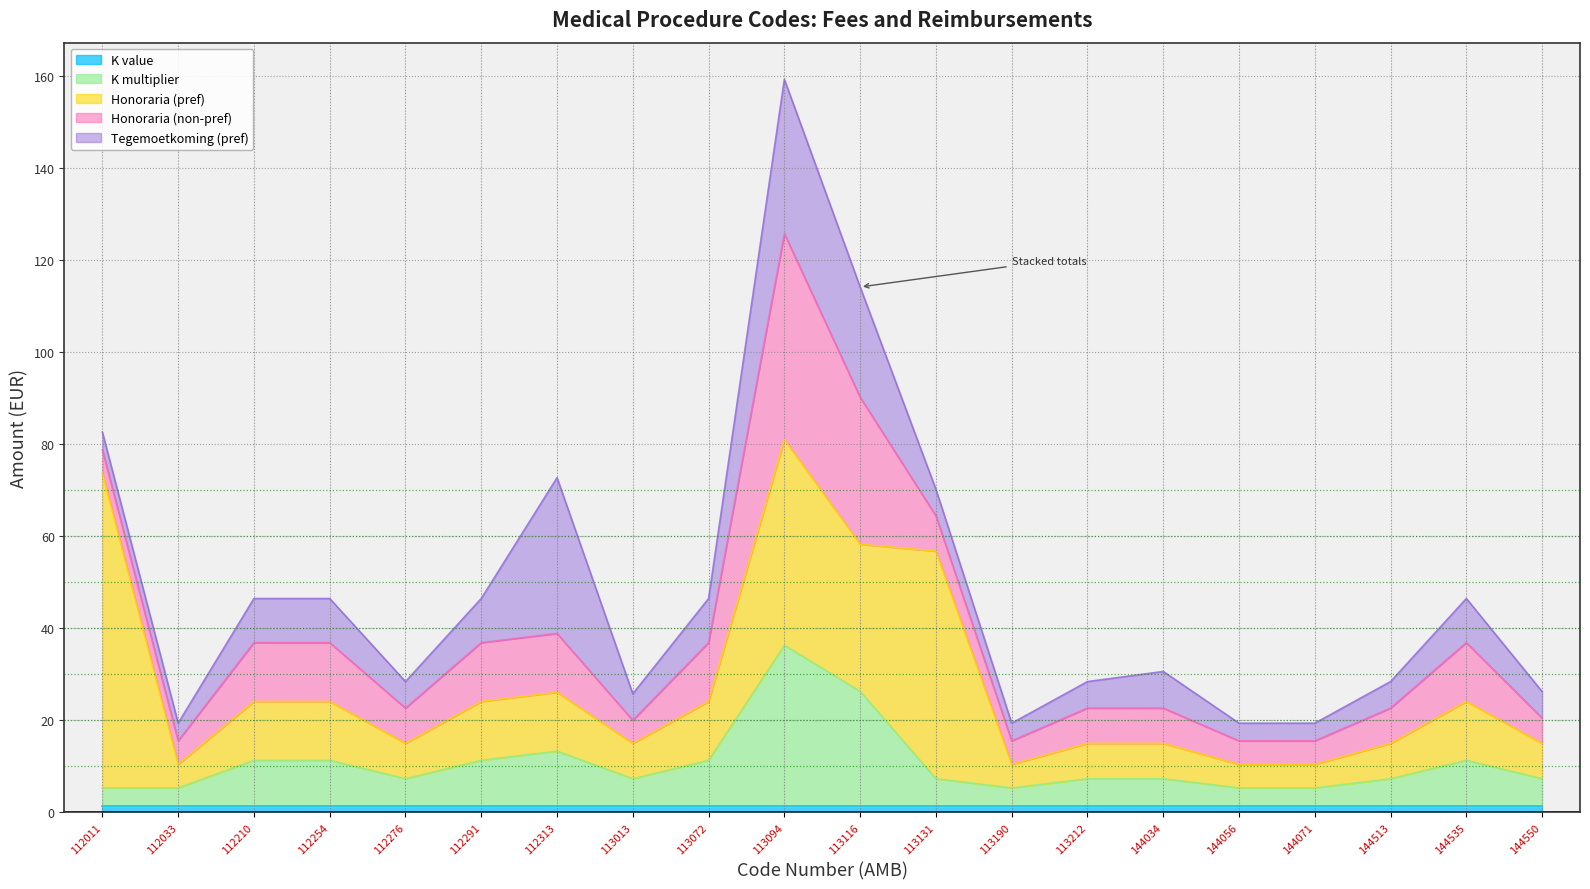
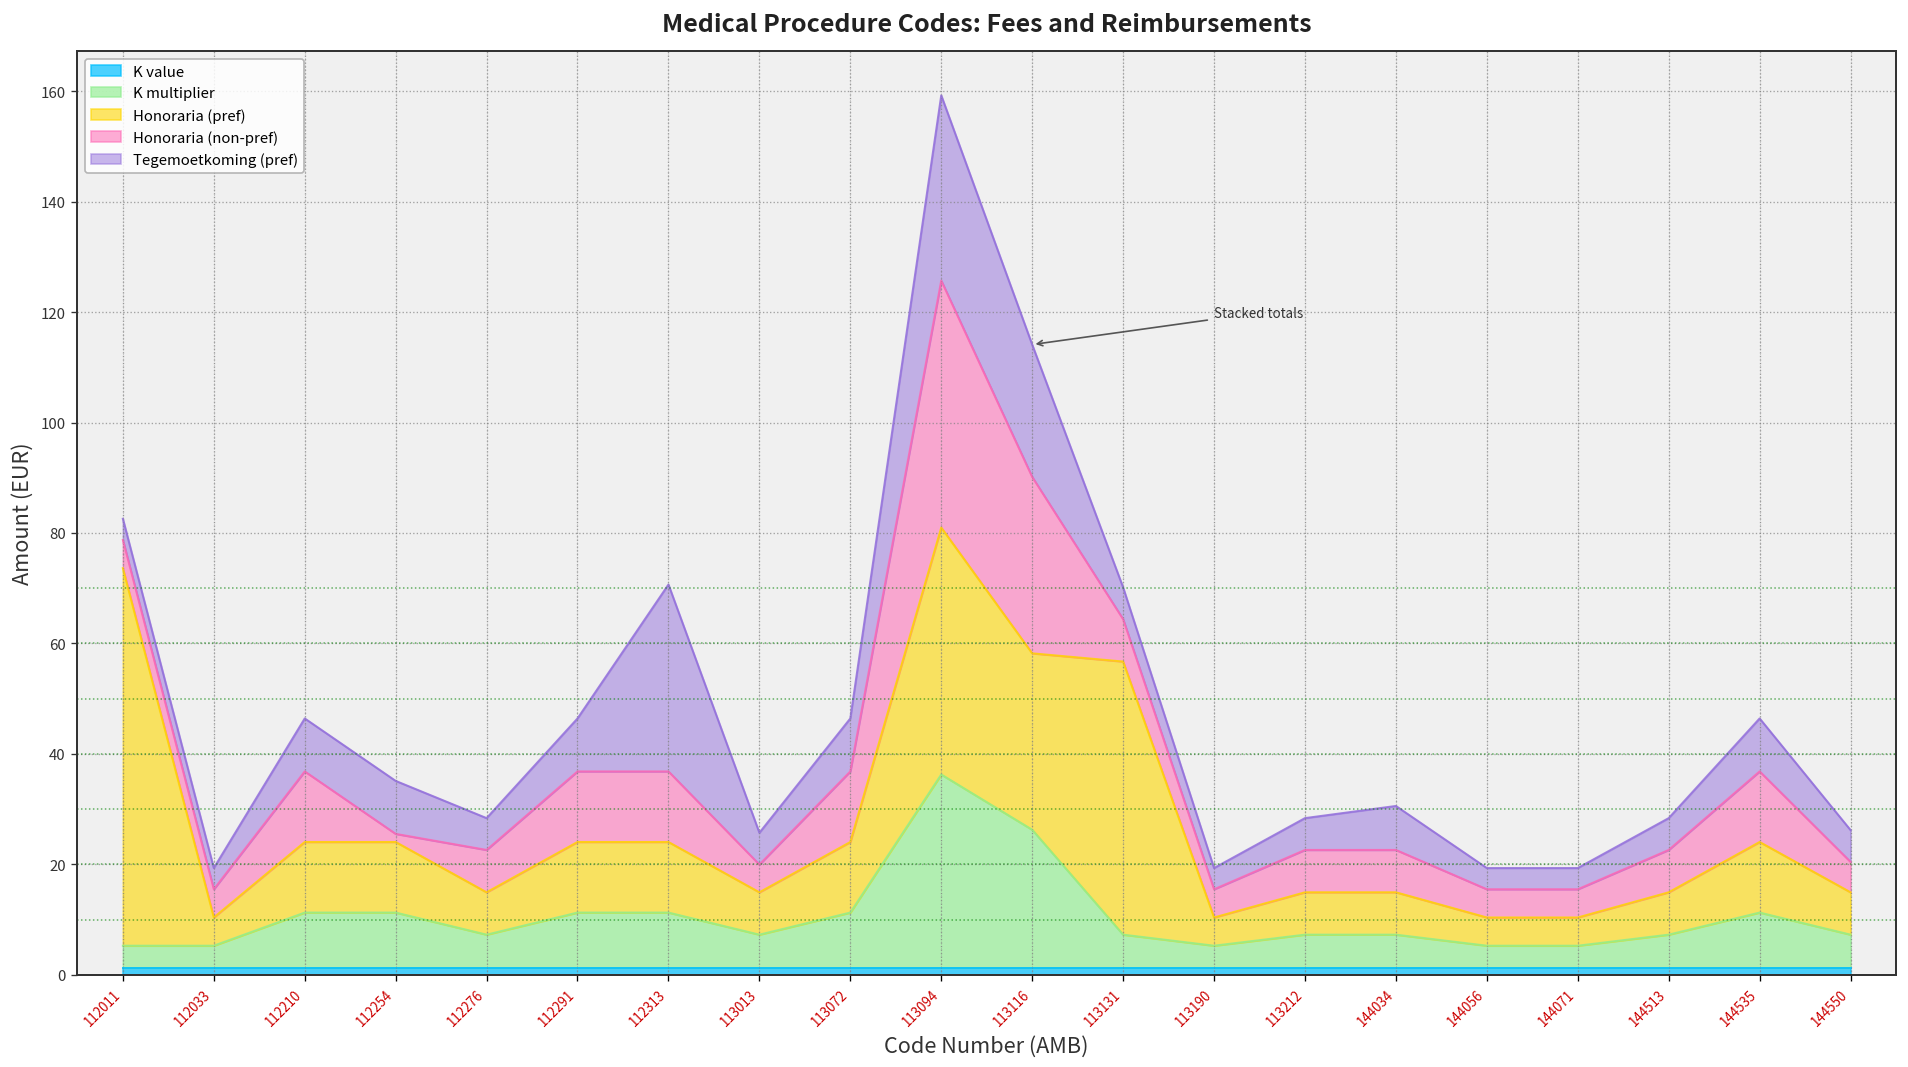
  {
    "K value": {
      "112011": 1,
      "112033": 1,
      "112210": 1,
      "112254": 1,
      "112276": 1,
      "112291": 1,
      "112313": 1,
      "113013": 1,
      "113072": 1,
      "113094": 1,
      "113116": 1,
      "113131": 1,
      "113190": 1,
      "113212": 1,
      "144034": 1,
      "144056": 1,
      "144071": 1,
      "144513": 1,
      "144535": 1,
      "144550": 1
    },
    "K multiplier": {
-     "112313": 13
+     "112313": 11
    },
    "Honoraria (pref)": {
      "112313": 13
    },
    "Honoraria (non-pref)": {
-     "112254": 13,
+     "112254": 1,
      "112313": 13
    },
    "Tegemoetkoming (pref)": {
      "112254": 10,
      "112313": 34
    }
  }
